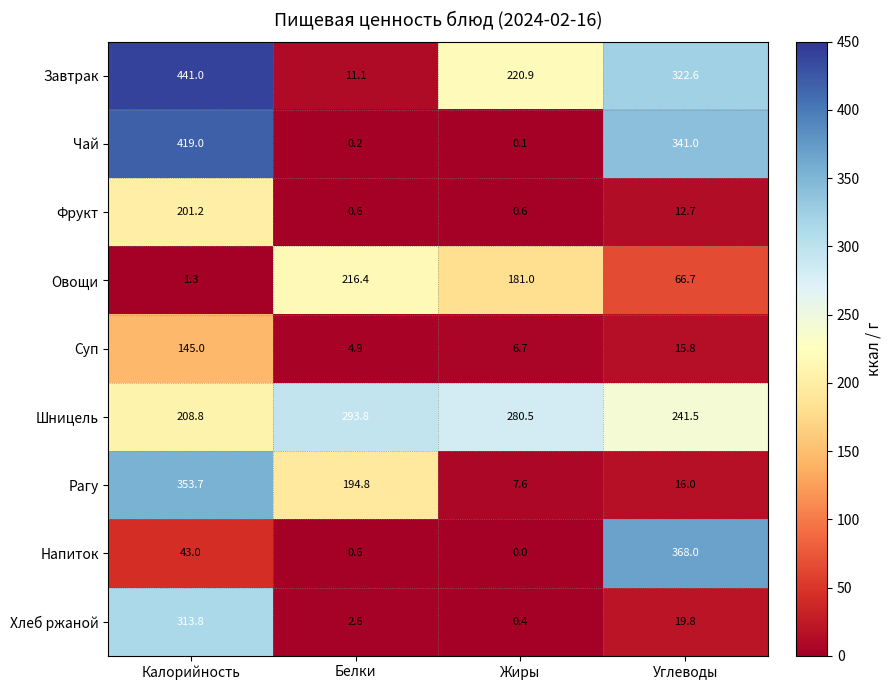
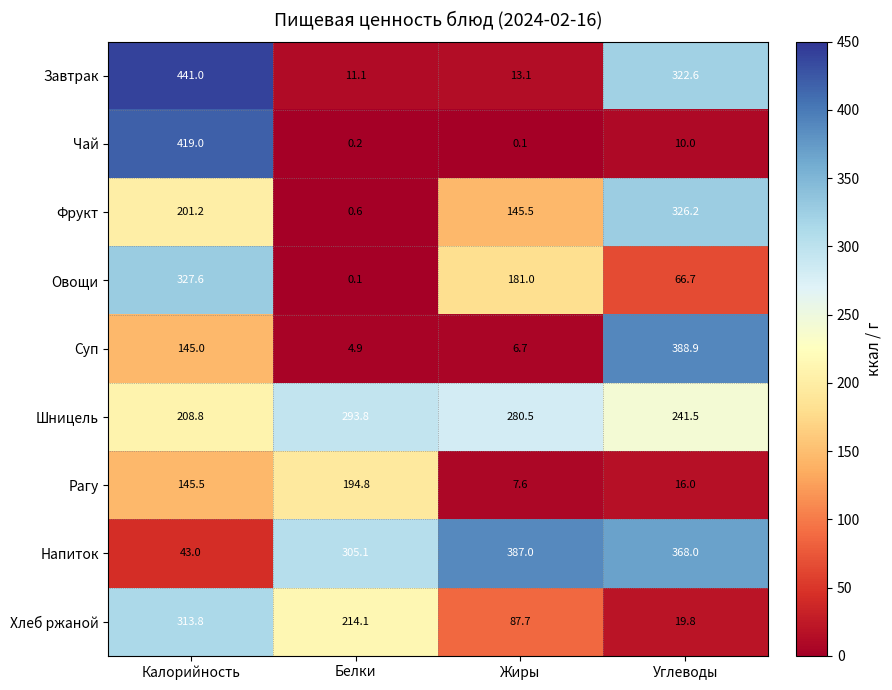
  {
    "Завтрак": {
      "Калорийность": 441.0,
      "Белки": 11.1,
-     "Жиры": 220.9,
+     "Жиры": 13.1,
      "Углеводы": 322.6
    },
    "Чай": {
      "Калорийность": 419.0,
      "Белки": 0.2,
      "Жиры": 0.1,
-     "Углеводы": 341.0
+     "Углеводы": 10.0
    },
    "Фрукт": {
      "Калорийность": 201.2,
      "Белки": 0.6,
-     "Жиры": 0.6,
-     "Углеводы": 12.7
+     "Жиры": 145.5,
+     "Углеводы": 326.2
    },
    "Овощи": {
-     "Калорийность": 1.3,
-     "Белки": 216.4,
+     "Калорийность": 327.6,
+     "Белки": 0.1,
      "Жиры": 181.0,
      "Углеводы": 66.7
    },
    "Суп": {
      "Калорийность": 145.0,
      "Белки": 4.9,
      "Жиры": 6.7,
-     "Углеводы": 15.8
+     "Углеводы": 388.9
    },
    "Шницель": {
      "Калорийность": 208.8,
      "Белки": 293.8,
      "Жиры": 280.5,
      "Углеводы": 241.5
    },
    "Рагу": {
-     "Калорийность": 353.7,
+     "Калорийность": 145.5,
      "Белки": 194.8,
      "Жиры": 7.6,
      "Углеводы": 16.0
    },
    "Напиток": {
      "Калорийность": 43.0,
-     "Белки": 0.6,
-     "Жиры": 0.0,
+     "Белки": 305.1,
+     "Жиры": 387.0,
      "Углеводы": 368.0
    },
    "Хлеб ржаной": {
      "Калорийность": 313.8,
-     "Белки": 2.6,
-     "Жиры": 0.4,
+     "Белки": 214.1,
+     "Жиры": 87.7,
      "Углеводы": 19.8
    }
  }
